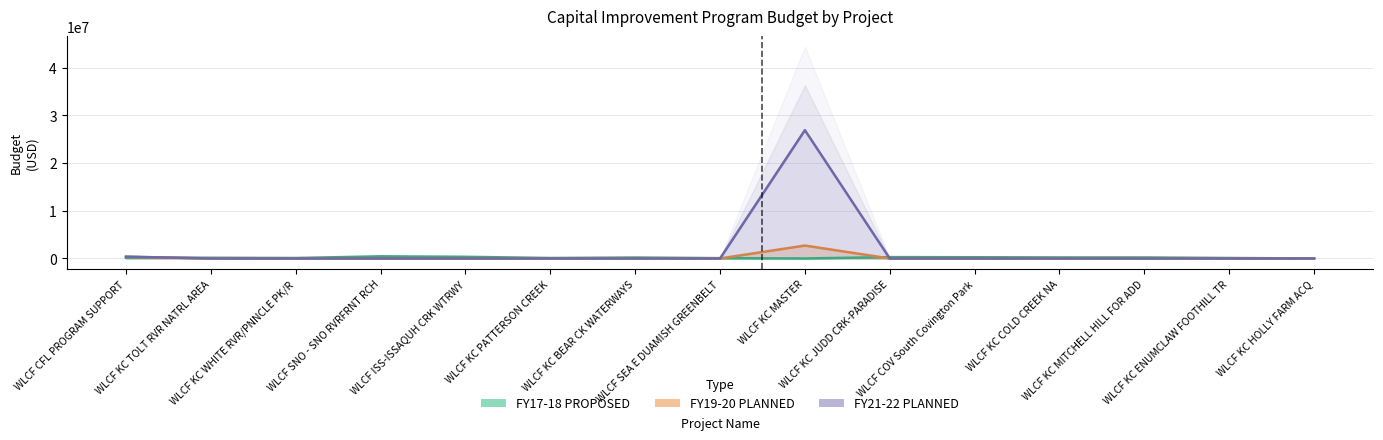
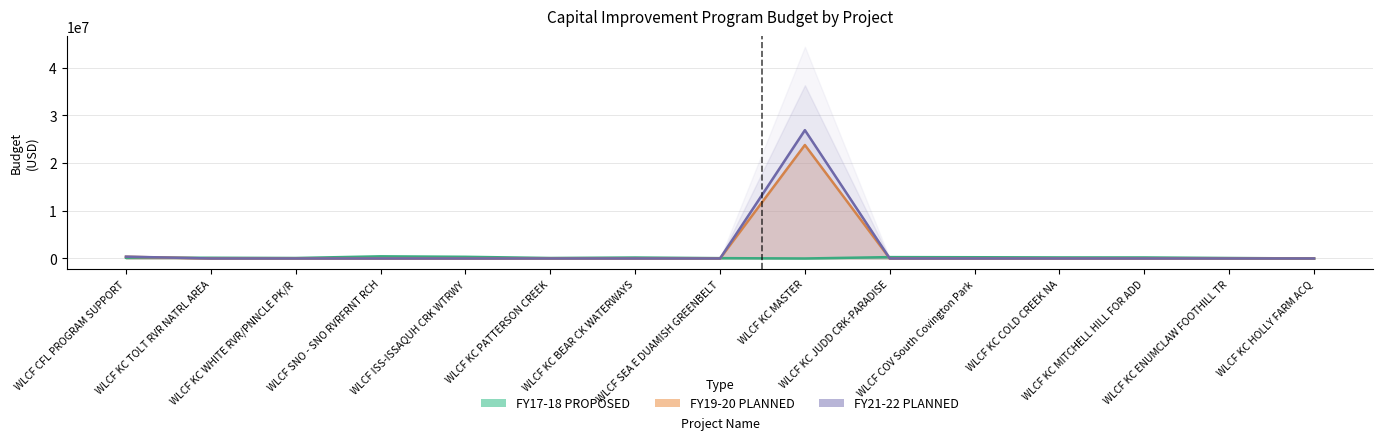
  {
    "FY19-20 PLANNED": {
-     "WLCF KC MASTER": 3000000
+     "WLCF KC MASTER": 24000000
    }
  }
